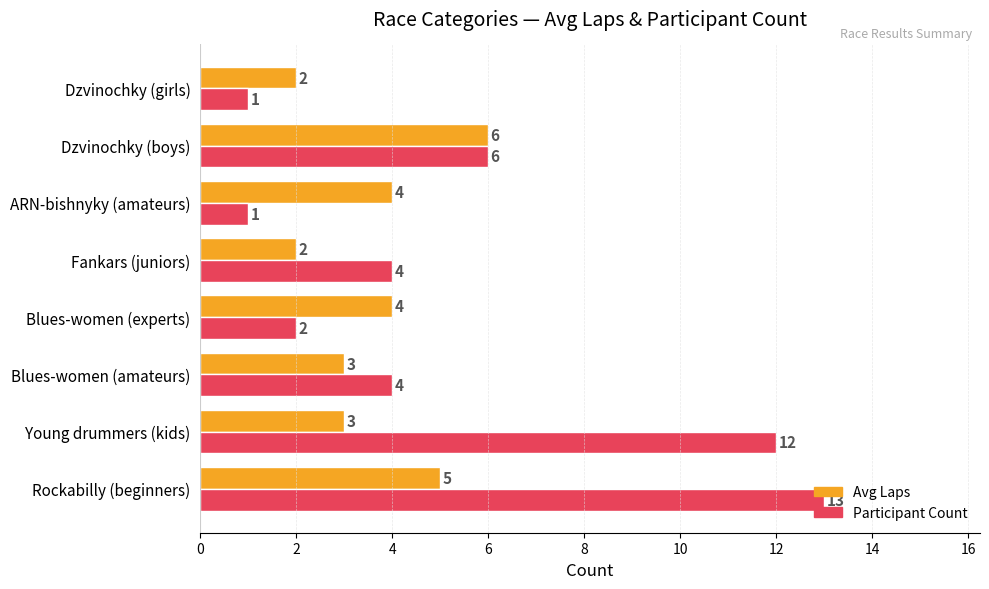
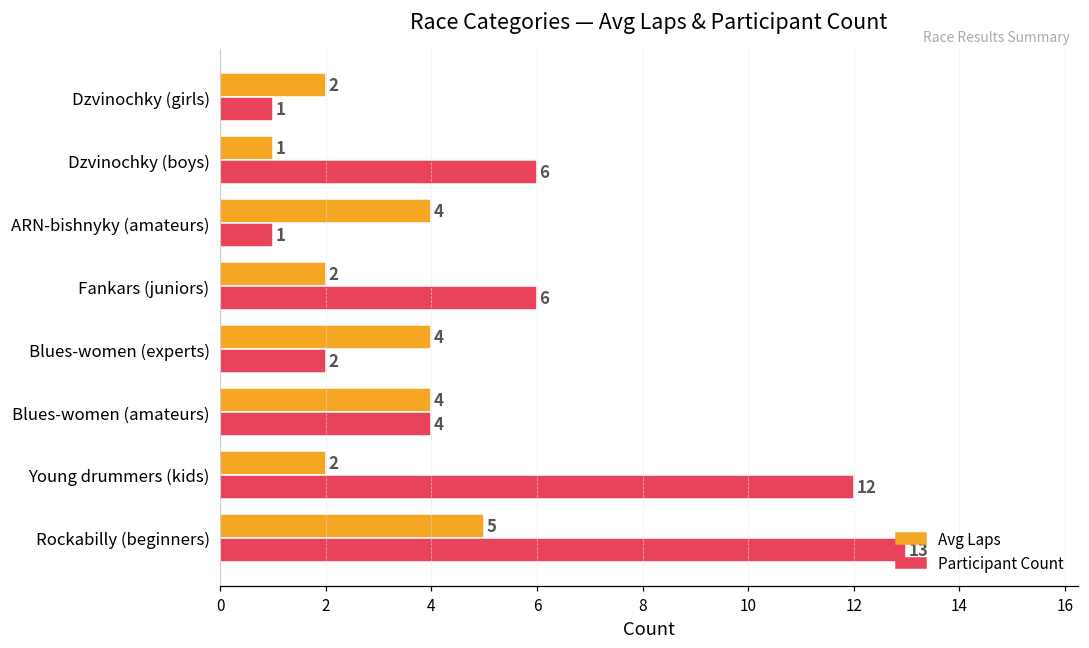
  {
    "Avg Laps": {
      "Dzvinochky (girls)": 2,
-     "Dzvinochky (boys)": 6,
+     "Dzvinochky (boys)": 1,
      "ARN-bishnyky (amateurs)": 4,
      "Fankars (juniors)": 2,
      "Blues-women (experts)": 4,
-     "Blues-women (amateurs)": 3,
-     "Young drummers (kids)": 3,
+     "Blues-women (amateurs)": 4,
+     "Young drummers (kids)": 2,
      "Rockabilly (beginners)": 5
    },
    "Participant Count": {
      "Dzvinochky (girls)": 1,
      "Dzvinochky (boys)": 6,
      "ARN-bishnyky (amateurs)": 1,
-     "Fankars (juniors)": 4,
+     "Fankars (juniors)": 6,
      "Blues-women (experts)": 2,
      "Blues-women (amateurs)": 4,
      "Young drummers (kids)": 12,
      "Rockabilly (beginners)": 13
    }
  }
